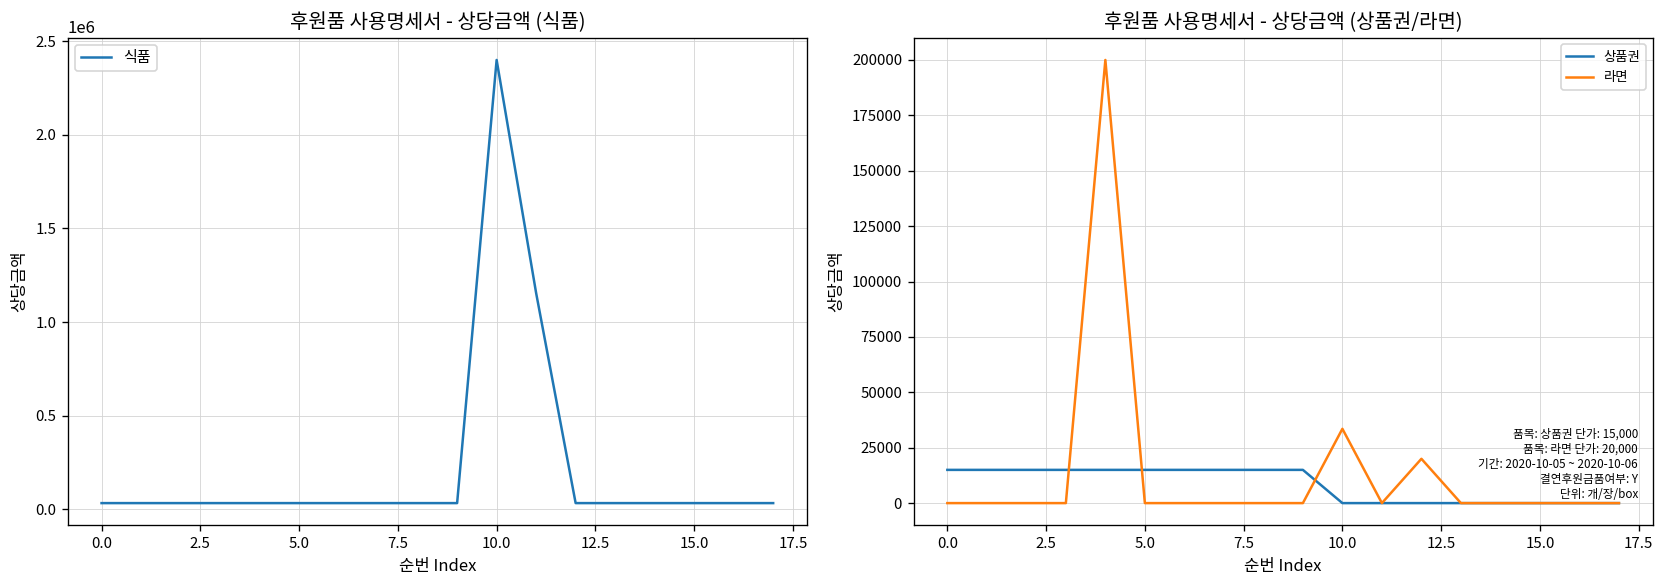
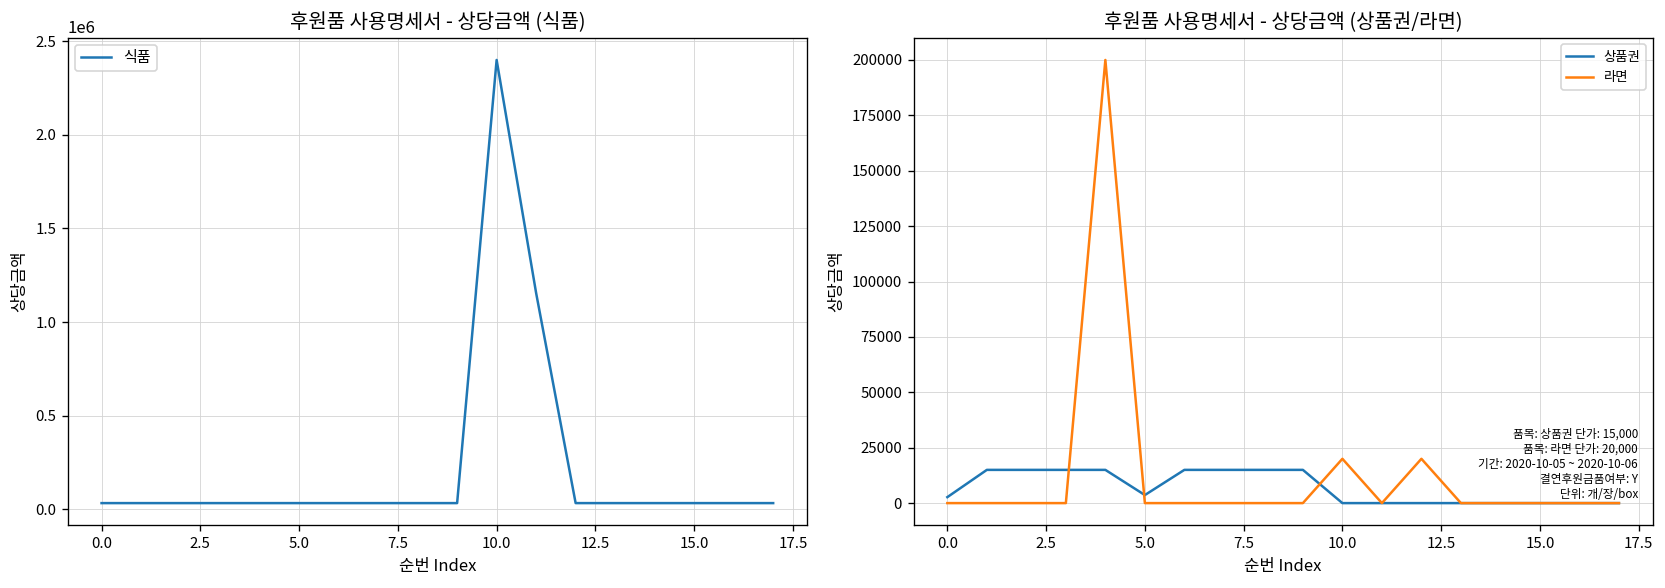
  {
    "후원품 사용명세서 - 상당금액 (식품)": {
      "0.0": 30000,
      "5.0": 30000,
      "10.0": 2400000,
      "15.0": 30000
    },
    "후원품 사용명세서 - 상당금액 (상품권/라면)": {
      "상품권": {
-       "0.0": 15000,
-       "5.0": 15000,
+       "0.0": 3000,
+       "5.0": 4000,
        "10.0": 0
      },
      "라면": {
        "0.0": 0,
        "5.0": 0,
-       "10.0": 34000
+       "10.0": 20000
      }
    }
  }
